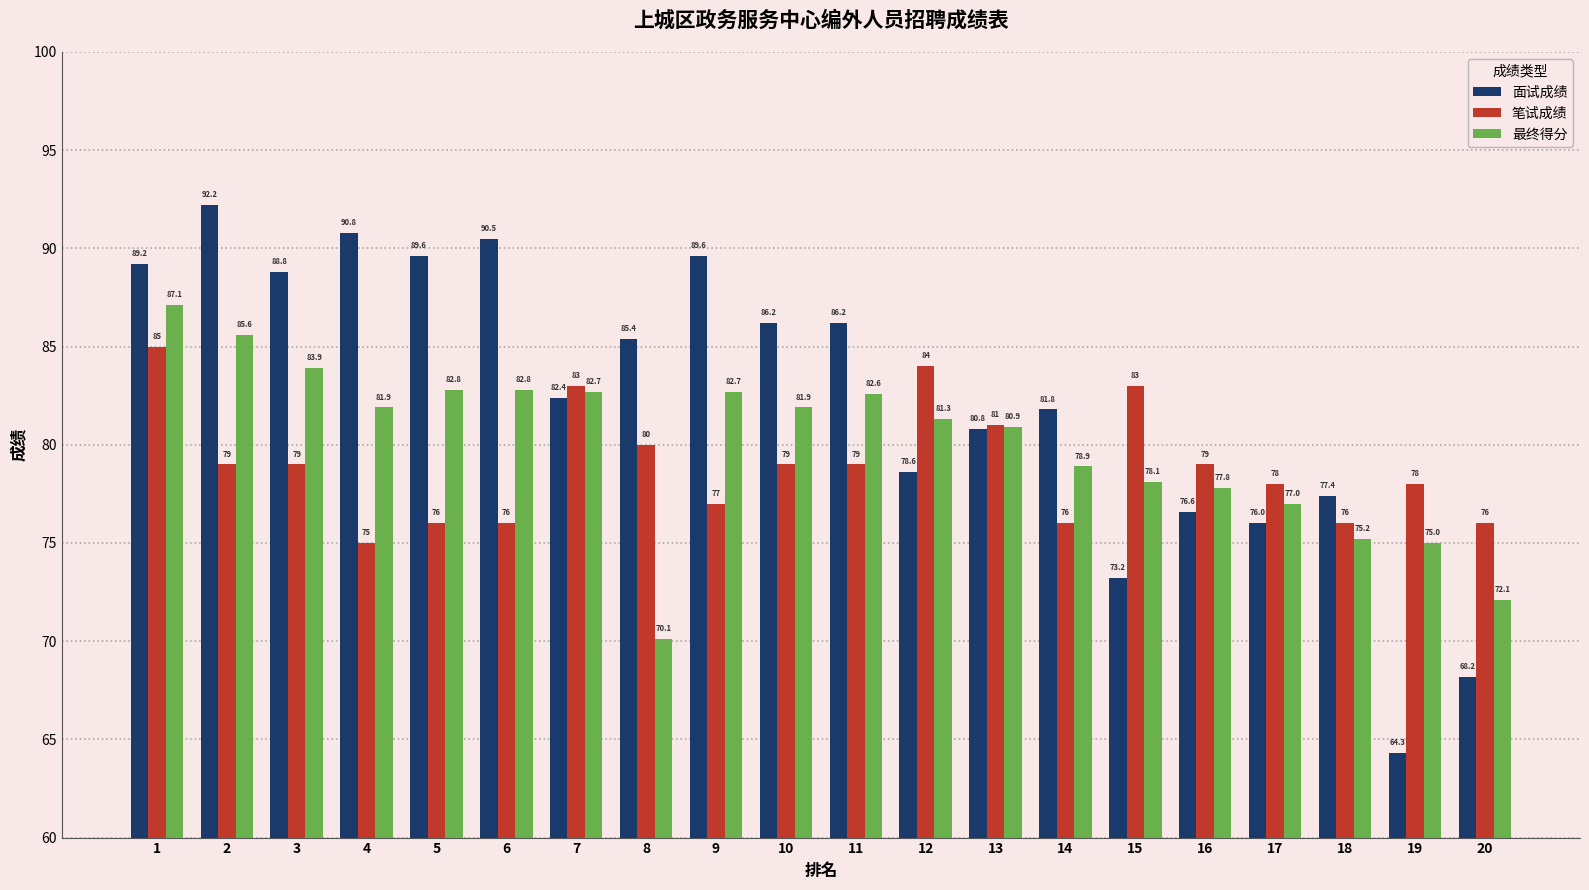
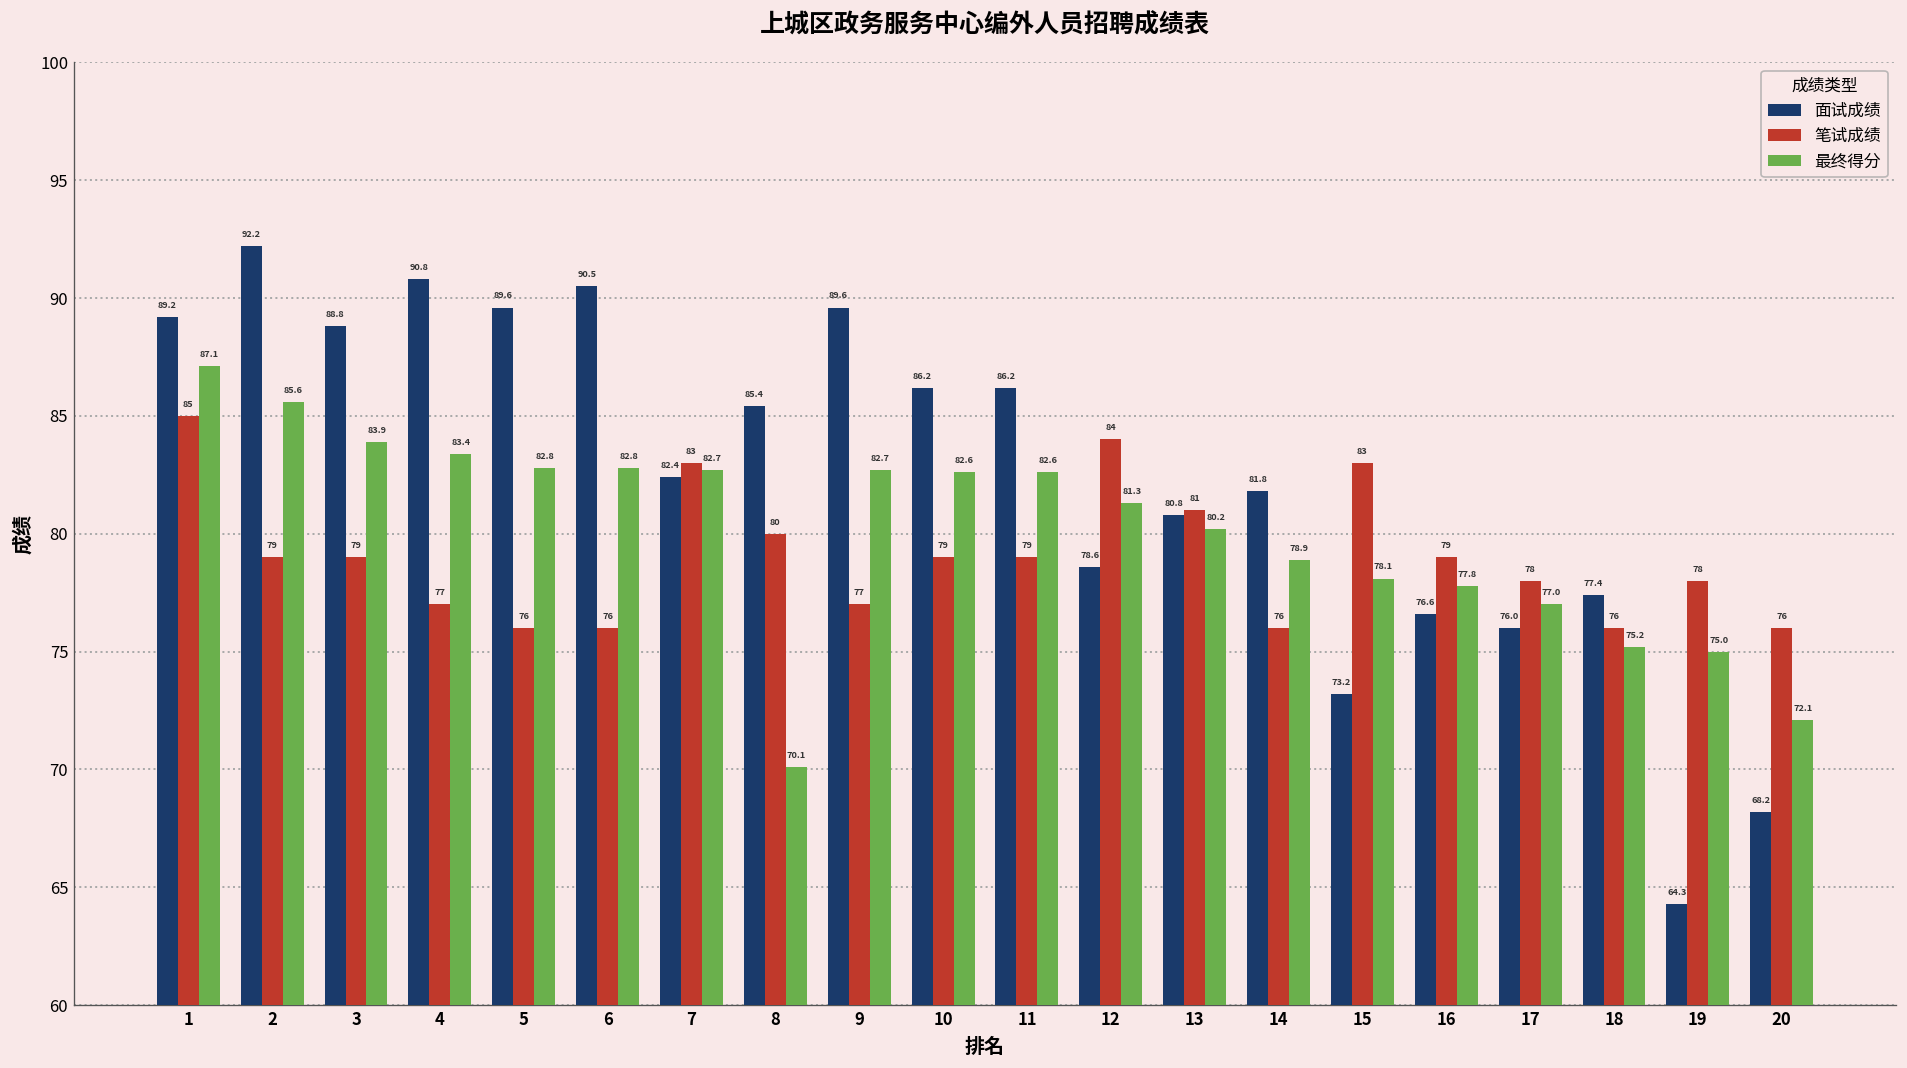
  {
    "面试成绩": {
      "1": 89.2,
      "2": 92.2,
      "3": 88.8,
      "4": 90.8,
      "5": 89.6,
      "6": 90.5,
      "7": 82.4,
      "8": 85.4,
      "9": 89.6,
      "10": 86.2,
      "11": 86.2,
      "12": 78.6,
      "13": 80.8,
      "14": 81.8,
      "15": 73.2,
      "16": 76.6,
      "17": 76.0,
      "18": 77.4,
      "19": 64.3,
      "20": 68.2
    },
    "笔试成绩": {
      "1": 85,
      "2": 79,
      "3": 79,
-     "4": 75,
+     "4": 77,
      "5": 76,
      "6": 76,
      "7": 83,
      "8": 80,
      "9": 77,
      "10": 79,
      "11": 79,
      "12": 84,
      "13": 81,
      "14": 76,
      "15": 83,
      "16": 79,
      "17": 78,
      "18": 76,
      "19": 78,
      "20": 76
    },
    "最终得分": {
      "1": 87.1,
      "2": 85.6,
      "3": 83.9,
-     "4": 81.9,
+     "4": 83.4,
      "5": 82.8,
      "6": 82.8,
      "7": 82.7,
      "8": 70.1,
      "9": 82.7,
-     "10": 81.9,
+     "10": 82.6,
      "11": 82.6,
      "12": 81.3,
-     "13": 80.9,
+     "13": 80.2,
      "14": 78.9,
      "15": 78.1,
      "16": 77.8,
      "17": 77.0,
      "18": 75.2,
      "19": 75.0,
      "20": 72.1
    }
  }
